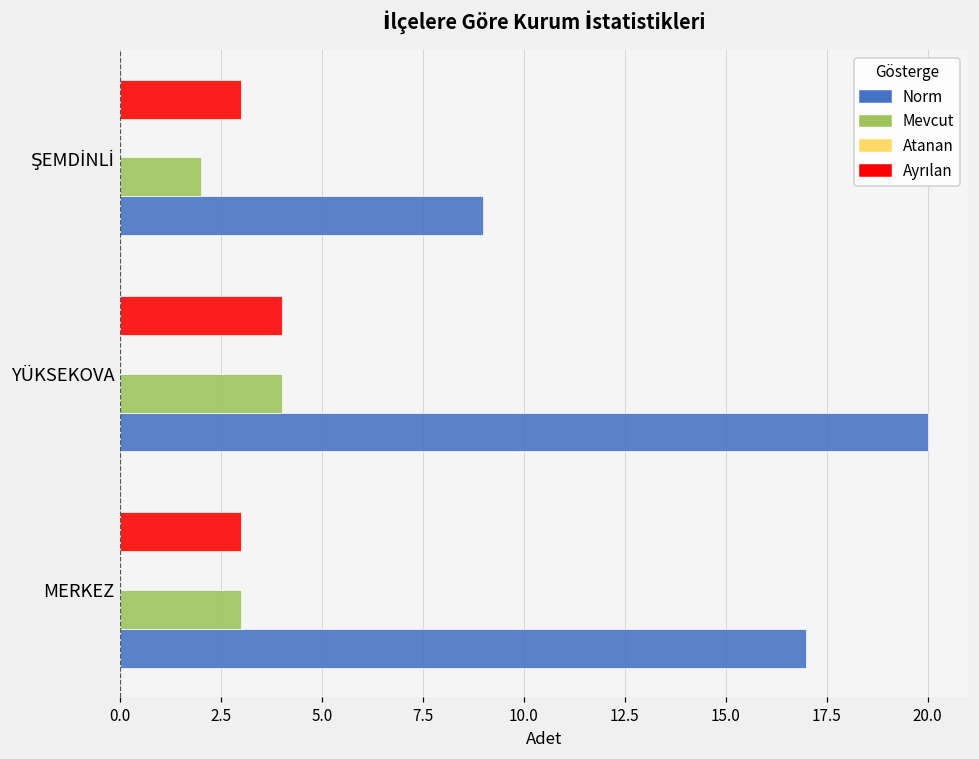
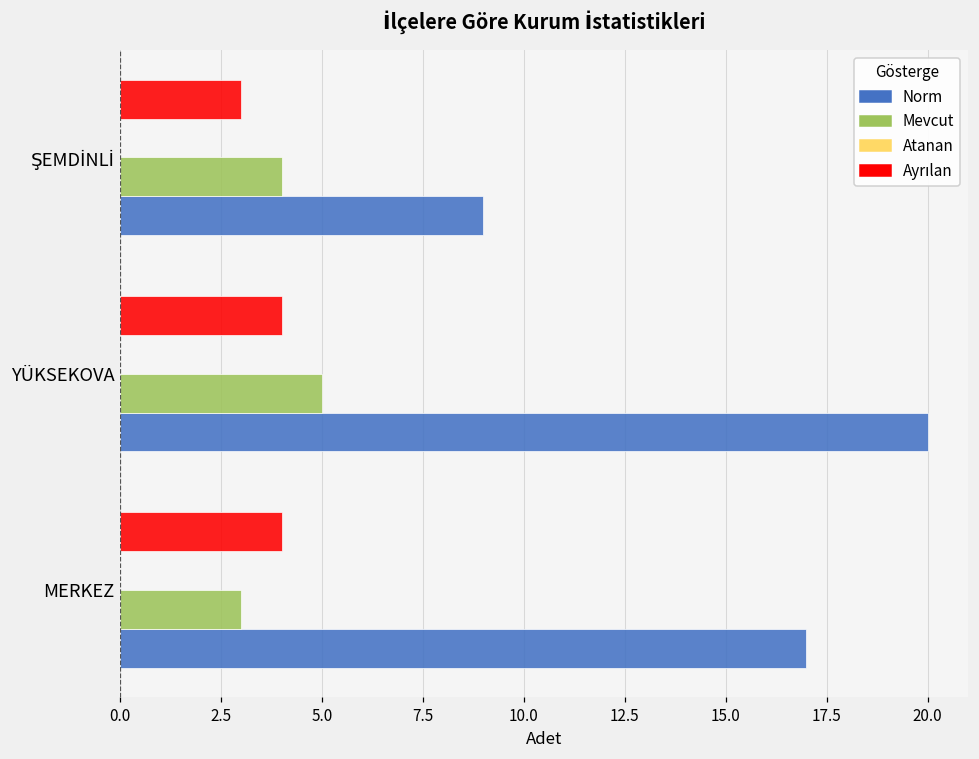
  {
    "Norm": {
      "ŞEMDİNLİ": 9,
      "YÜKSEKOVA": 20,
      "MERKEZ": 17
    },
    "Mevcut": {
-     "ŞEMDİNLİ": 2,
-     "YÜKSEKOVA": 4,
+     "ŞEMDİNLİ": 4,
+     "YÜKSEKOVA": 5,
      "MERKEZ": 3
    },
    "Atanan": {
      "ŞEMDİNLİ": 0,
      "YÜKSEKOVA": 0,
      "MERKEZ": 0
    },
    "Ayrılan": {
      "ŞEMDİNLİ": 3,
      "YÜKSEKOVA": 4,
-     "MERKEZ": 3
+     "MERKEZ": 4
    }
  }
